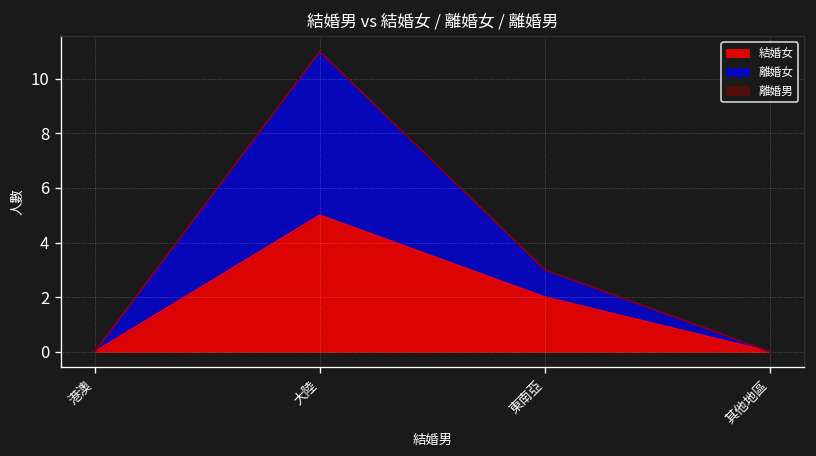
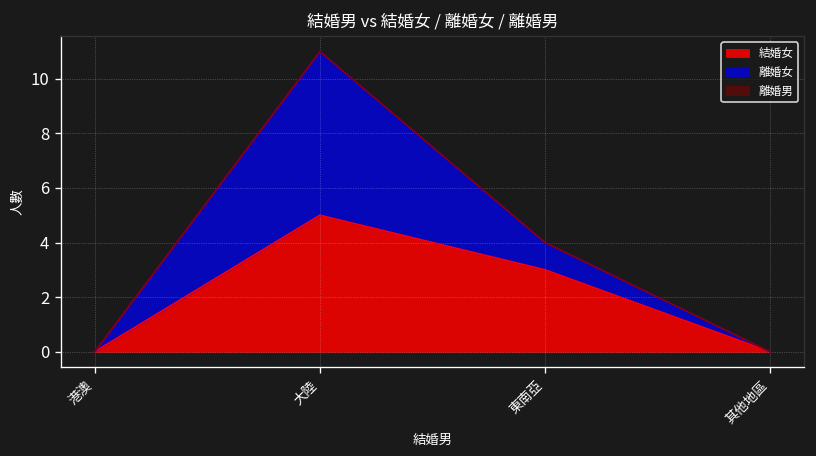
  {
    "結婚女": {
      "大陸": 5,
-     "東南亞": 2
+     "東南亞": 3
    }
  }
